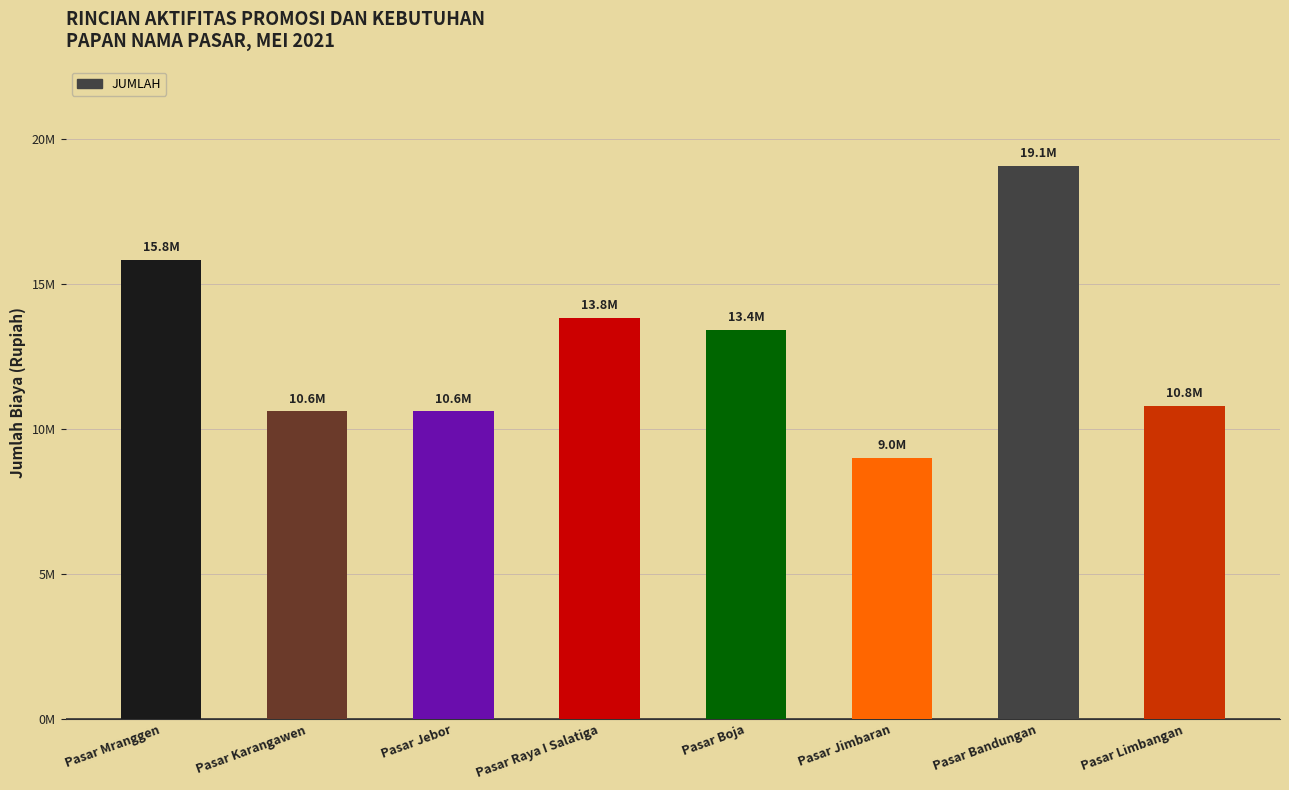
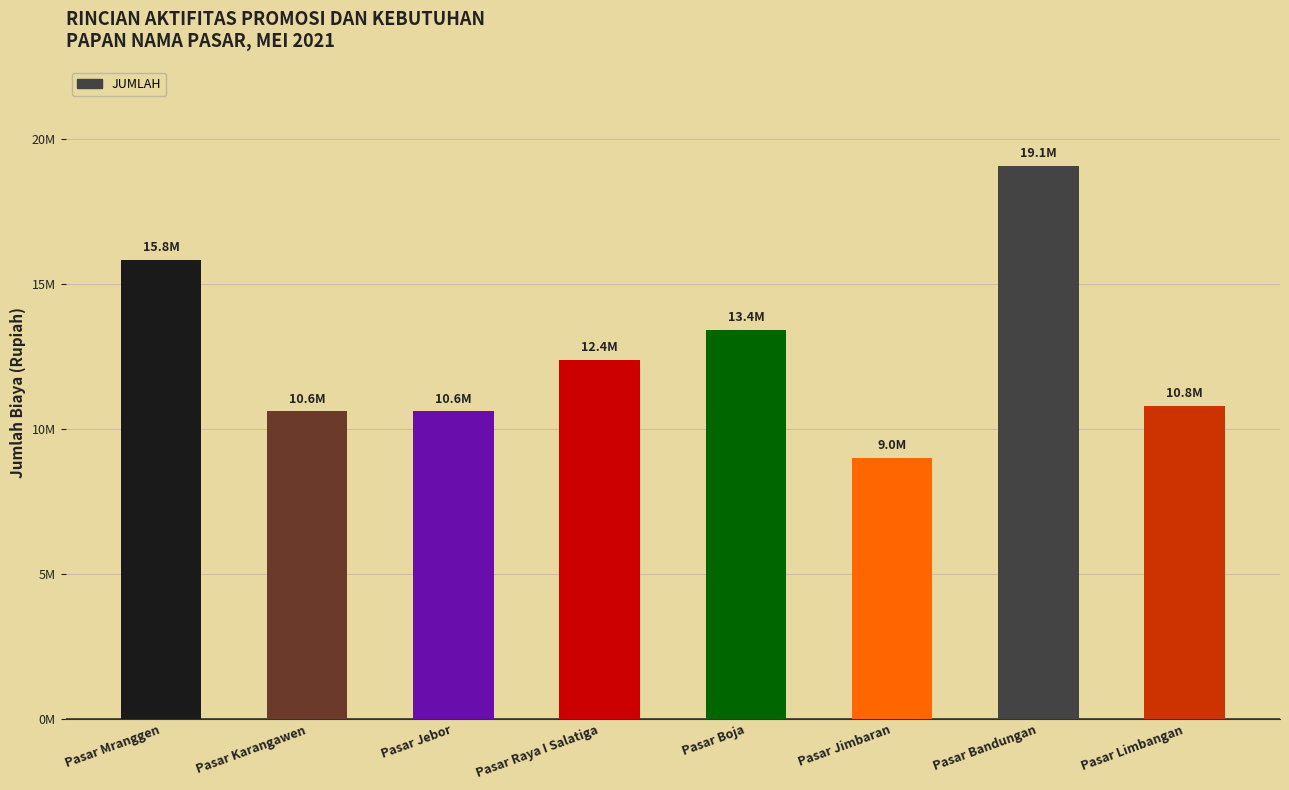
  {
    "Pasar Mranggen": "15.8M",
    "Pasar Karangawen": "10.6M",
    "Pasar Jebor": "10.6M",
-   "Pasar Raya I Salatiga": "13.8M",
+   "Pasar Raya I Salatiga": "12.4M",
    "Pasar Boja": "13.4M",
    "Pasar Jimbaran": "9.0M",
    "Pasar Bandungan": "19.1M",
    "Pasar Limbangan": "10.8M"
  }
